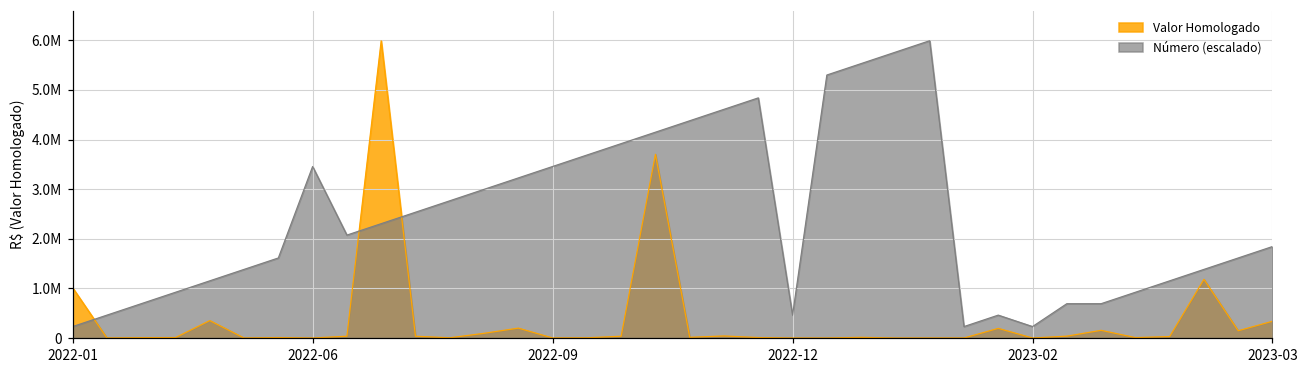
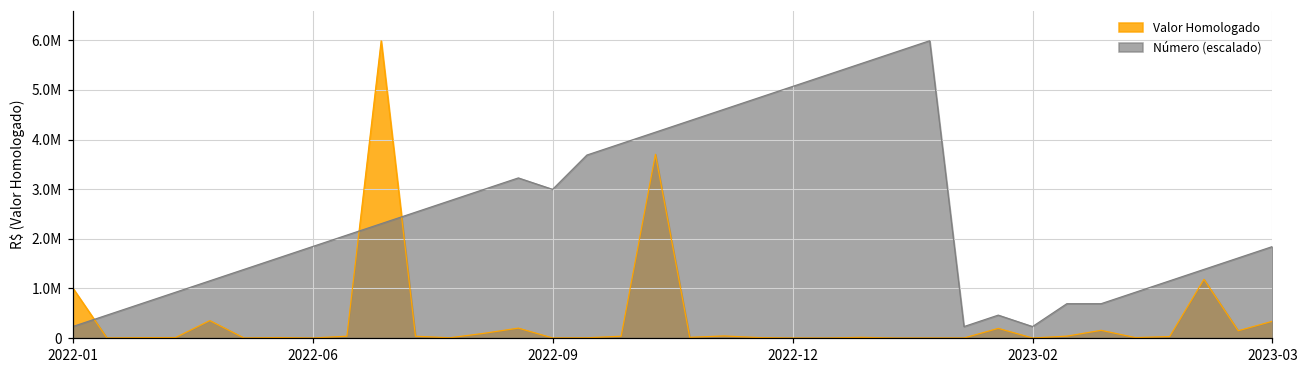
  {
    "Valor Homologado": {
      "2022-01": 1000000,
      "2022-06": 0,
      "2022-09": 0,
      "2022-12": 0,
      "2023-02": 0,
      "2023-03": 300000
    },
    "Número (escalado)": {
      "2022-01": 200000,
-     "2022-06": 3500000,
-     "2022-09": 3500000,
-     "2022-12": 500000,
+     "2022-06": 1800000,
+     "2022-09": 3000000,
+     "2022-12": 5100000,
      "2023-02": 200000,
      "2023-03": 1800000
    }
  }
